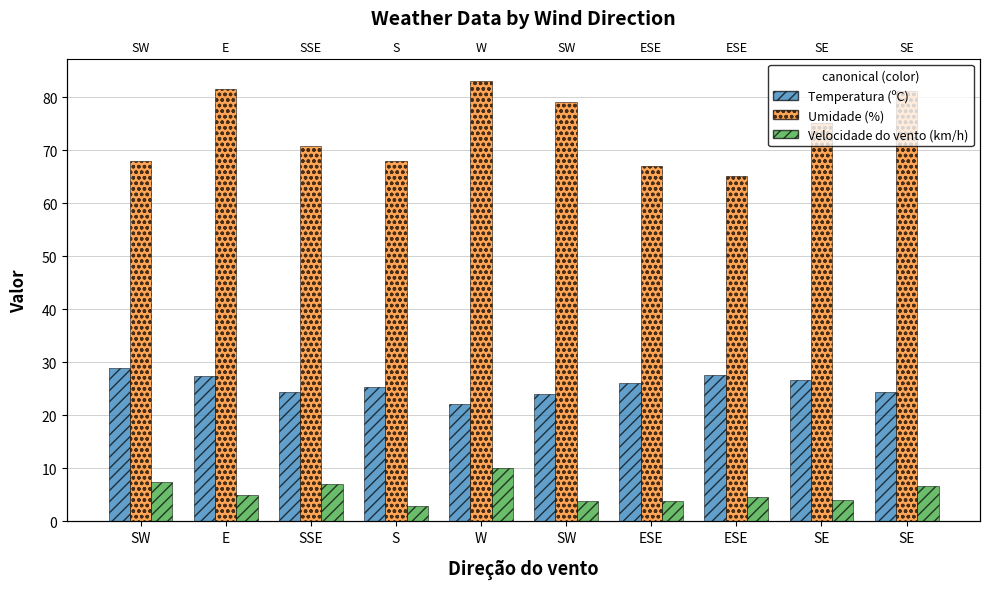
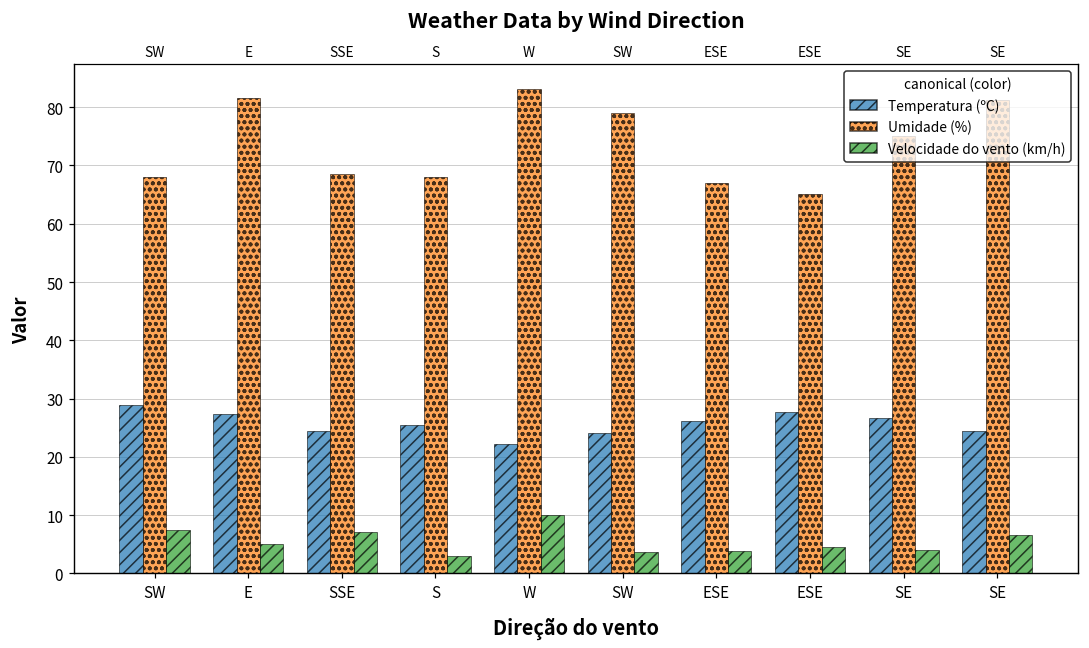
  {
    "Umidade (%)": {
      "E": 82,
-     "SSE": 71,
+     "SSE": 69,
      "S": 68,
      "W": 83
    }
  }
